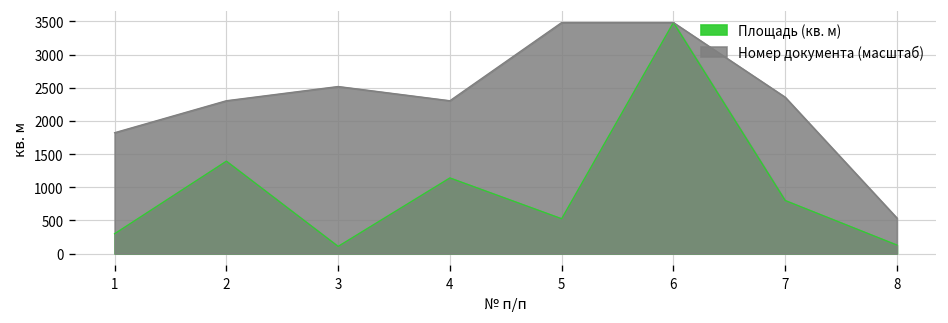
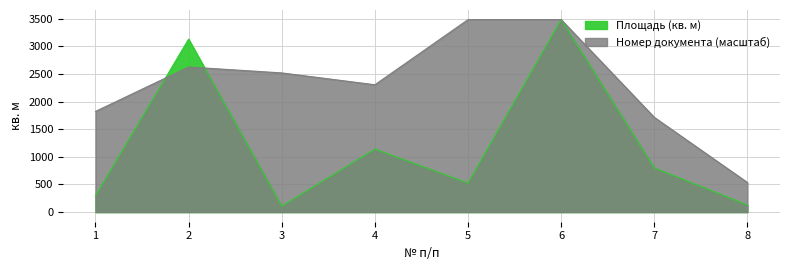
  {
    "Площадь (кв. м)": {
      "1": 300,
-     "2": 1400,
+     "2": 3100,
      "3": 100,
      "4": 1100,
      "5": 500,
      "7": 800,
      "8": 100
    },
    "Номер документа (масштаб)": {
      "1": 1800,
-     "2": 2300,
+     "2": 2600,
      "3": 2500,
      "4": 2300,
      "5": 3500,
-     "7": 2400,
+     "7": 1700,
      "8": 500
    }
  }
